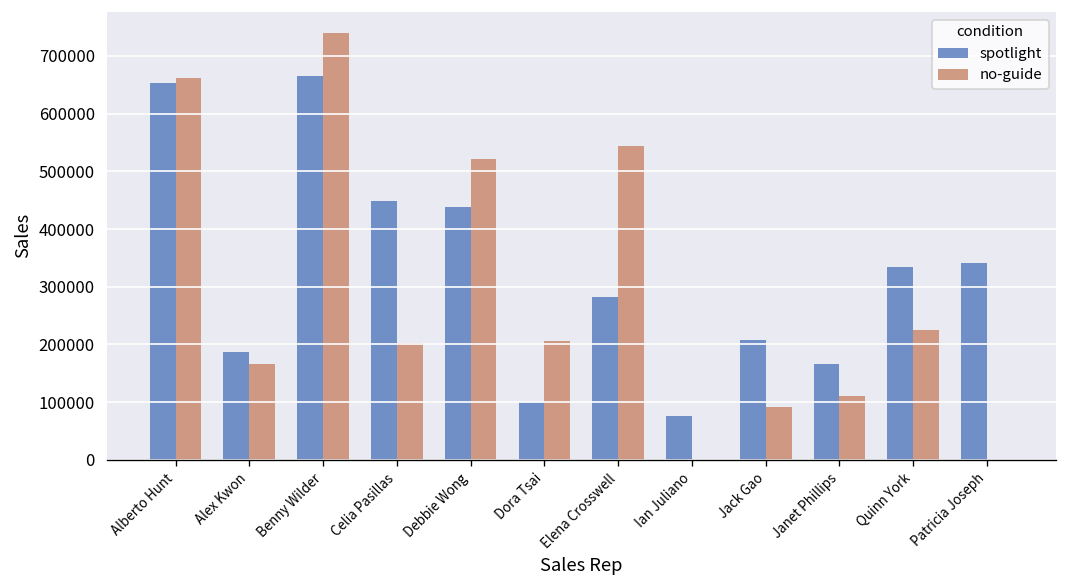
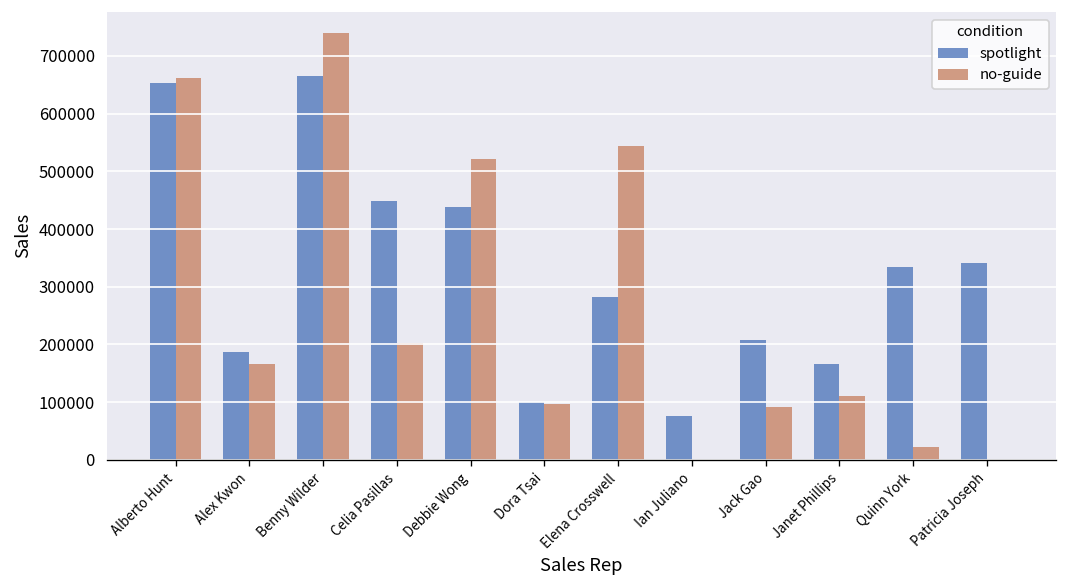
  {
    "spotlight": {
      "Alberto Hunt": 650000,
      "Alex Kwon": 190000,
      "Benny Wilder": 660000,
      "Celia Pasillas": 450000,
      "Debbie Wong": 440000,
      "Dora Tsai": 100000,
      "Elena Crosswell": 280000,
      "Ian Juliano": 80000,
      "Jack Gao": 210000,
      "Janet Phillips": 170000,
      "Quinn York": 330000,
      "Patricia Joseph": 340000
    },
    "no-guide": {
      "Alberto Hunt": 660000,
      "Alex Kwon": 170000,
      "Benny Wilder": 740000,
      "Celia Pasillas": 200000,
      "Debbie Wong": 520000,
-     "Dora Tsai": 210000,
+     "Dora Tsai": 100000,
      "Elena Crosswell": 540000,
      "Ian Juliano": 0,
      "Jack Gao": 90000,
      "Janet Phillips": 110000,
-     "Quinn York": 220000,
+     "Quinn York": 20000,
      "Patricia Joseph": 0
    }
  }
